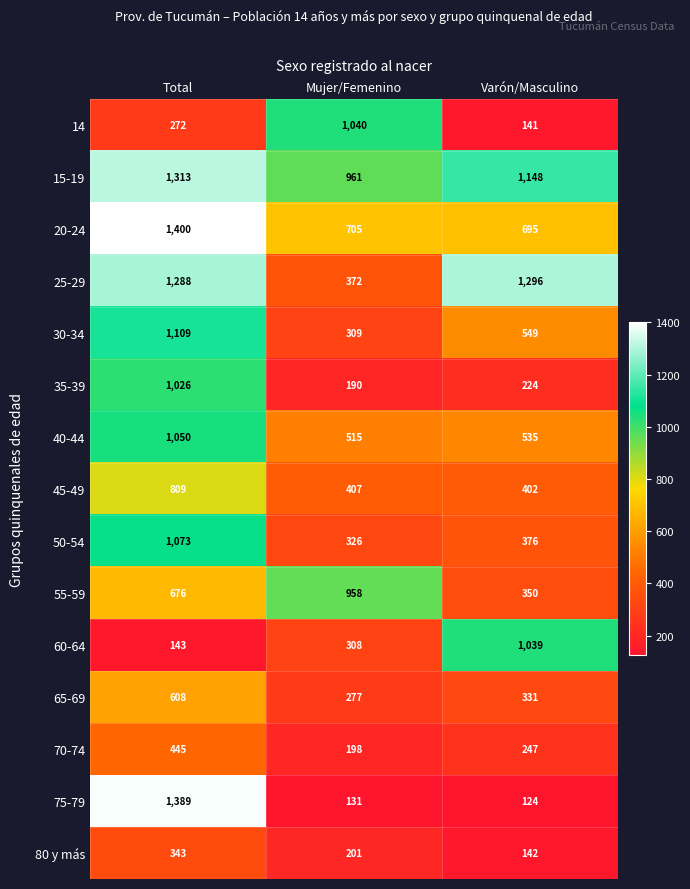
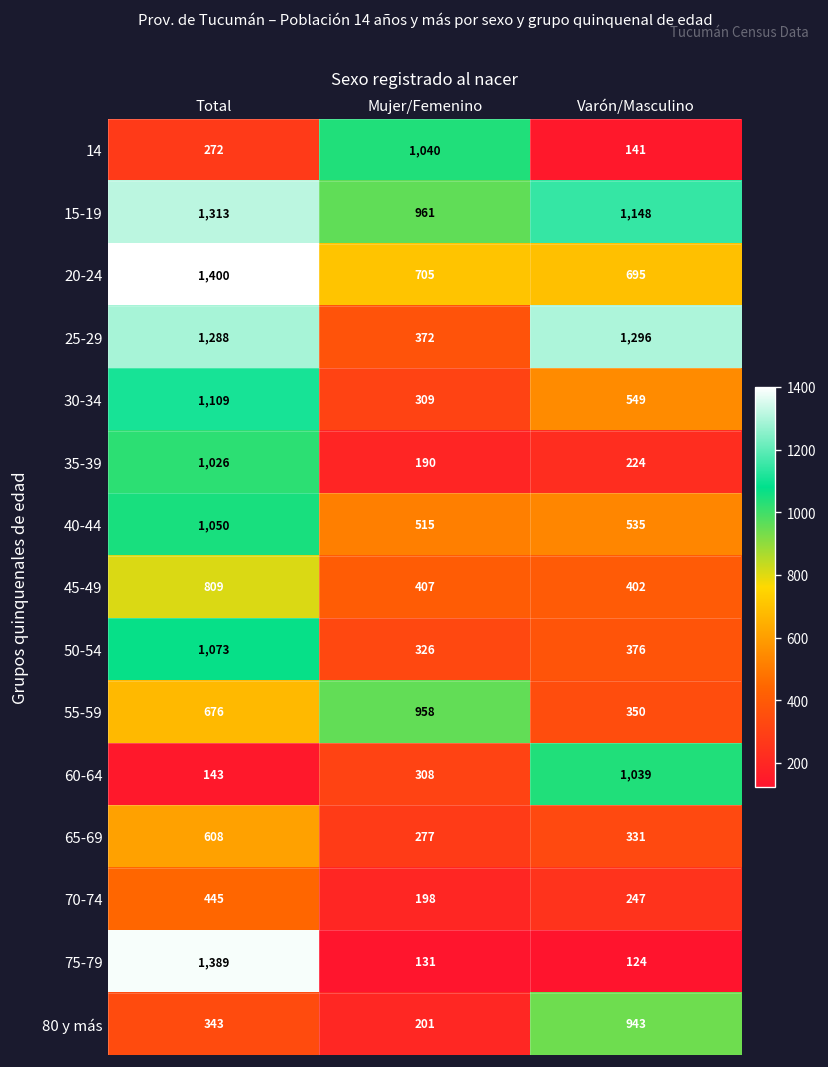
  {
    "14": {
      "Total": "272",
      "Mujer/Femenino": "1,040",
      "Varón/Masculino": "141"
    },
    "15-19": {
      "Total": "1,313",
      "Mujer/Femenino": "961",
      "Varón/Masculino": "1,148"
    },
    "20-24": {
      "Total": "1,400",
      "Mujer/Femenino": "705",
      "Varón/Masculino": "695"
    },
    "25-29": {
      "Total": "1,288",
      "Mujer/Femenino": "372",
      "Varón/Masculino": "1,296"
    },
    "30-34": {
      "Total": "1,109",
      "Mujer/Femenino": "309",
      "Varón/Masculino": "549"
    },
    "35-39": {
      "Total": "1,026",
      "Mujer/Femenino": "190",
      "Varón/Masculino": "224"
    },
    "40-44": {
      "Total": "1,050",
      "Mujer/Femenino": "515",
      "Varón/Masculino": "535"
    },
    "45-49": {
      "Total": "809",
      "Mujer/Femenino": "407",
      "Varón/Masculino": "402"
    },
    "50-54": {
      "Total": "1,073",
      "Mujer/Femenino": "326",
      "Varón/Masculino": "376"
    },
    "55-59": {
      "Total": "676",
      "Mujer/Femenino": "958",
      "Varón/Masculino": "350"
    },
    "60-64": {
      "Total": "143",
      "Mujer/Femenino": "308",
      "Varón/Masculino": "1,039"
    },
    "65-69": {
      "Total": "608",
      "Mujer/Femenino": "277",
      "Varón/Masculino": "331"
    },
    "70-74": {
      "Total": "445",
      "Mujer/Femenino": "198",
      "Varón/Masculino": "247"
    },
    "75-79": {
      "Total": "1,389",
      "Mujer/Femenino": "131",
      "Varón/Masculino": "124"
    },
    "80 y más": {
      "Total": "343",
      "Mujer/Femenino": "201",
-     "Varón/Masculino": "142"
+     "Varón/Masculino": "943"
    }
  }
